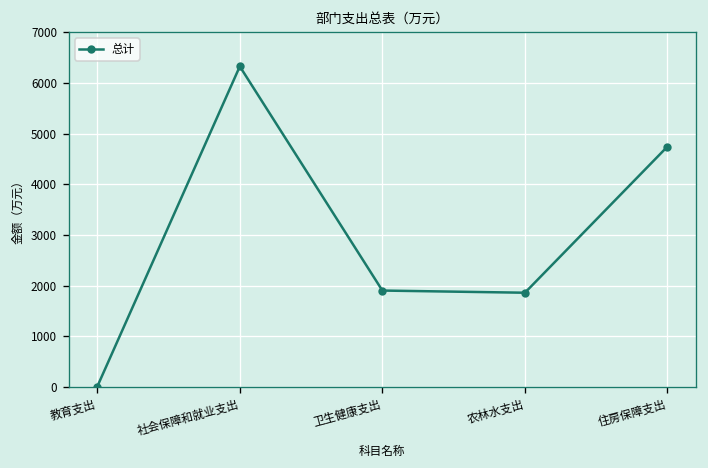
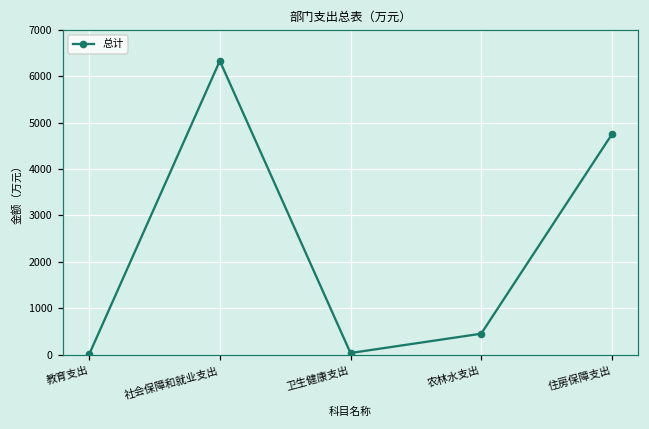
  {
    "教育支出": 0,
    "社会保障和就业支出": 6300,
-   "卫生健康支出": 1900,
-   "农林水支出": 1900,
+   "卫生健康支出": 0,
+   "农林水支出": 500,
    "住房保障支出": 4700
  }
